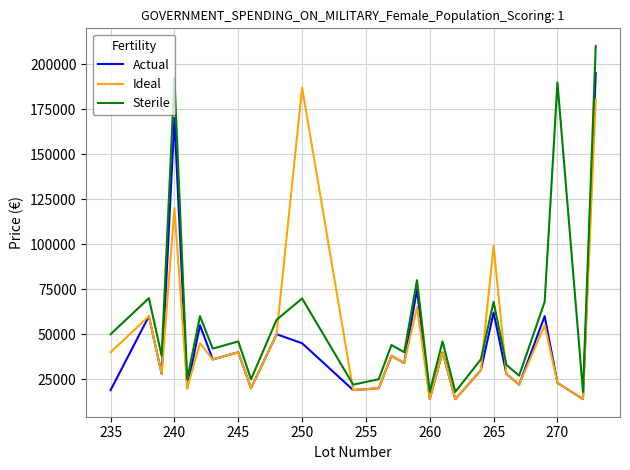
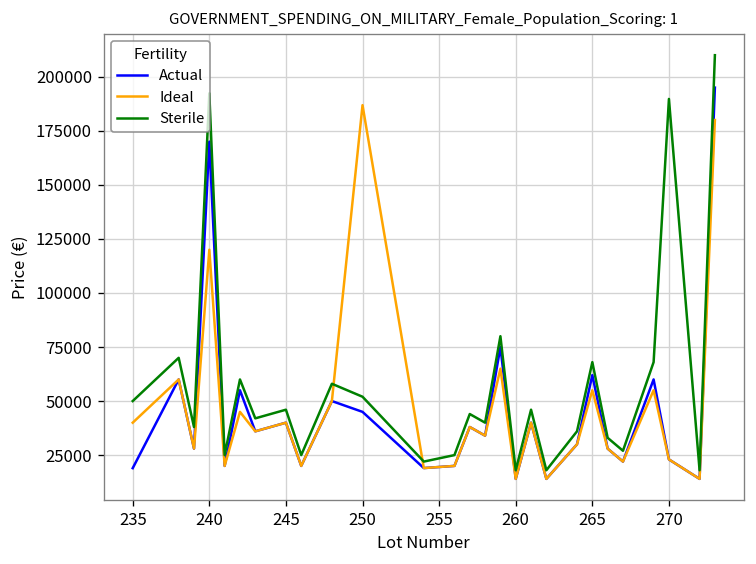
  {
    "Actual": {
      "235": 19000,
      "240": 170000,
      "250": 45000,
      "265": 62000
    },
    "Ideal": {
      "235": 40000,
      "240": 120000,
      "250": 187000,
-     "265": 99000
+     "265": 55000
    },
    "Sterile": {
      "235": 50000,
      "245": 46000,
-     "250": 70000,
+     "250": 52000,
      "260": 18000,
      "265": 68000,
      "270": 190000
    }
  }
